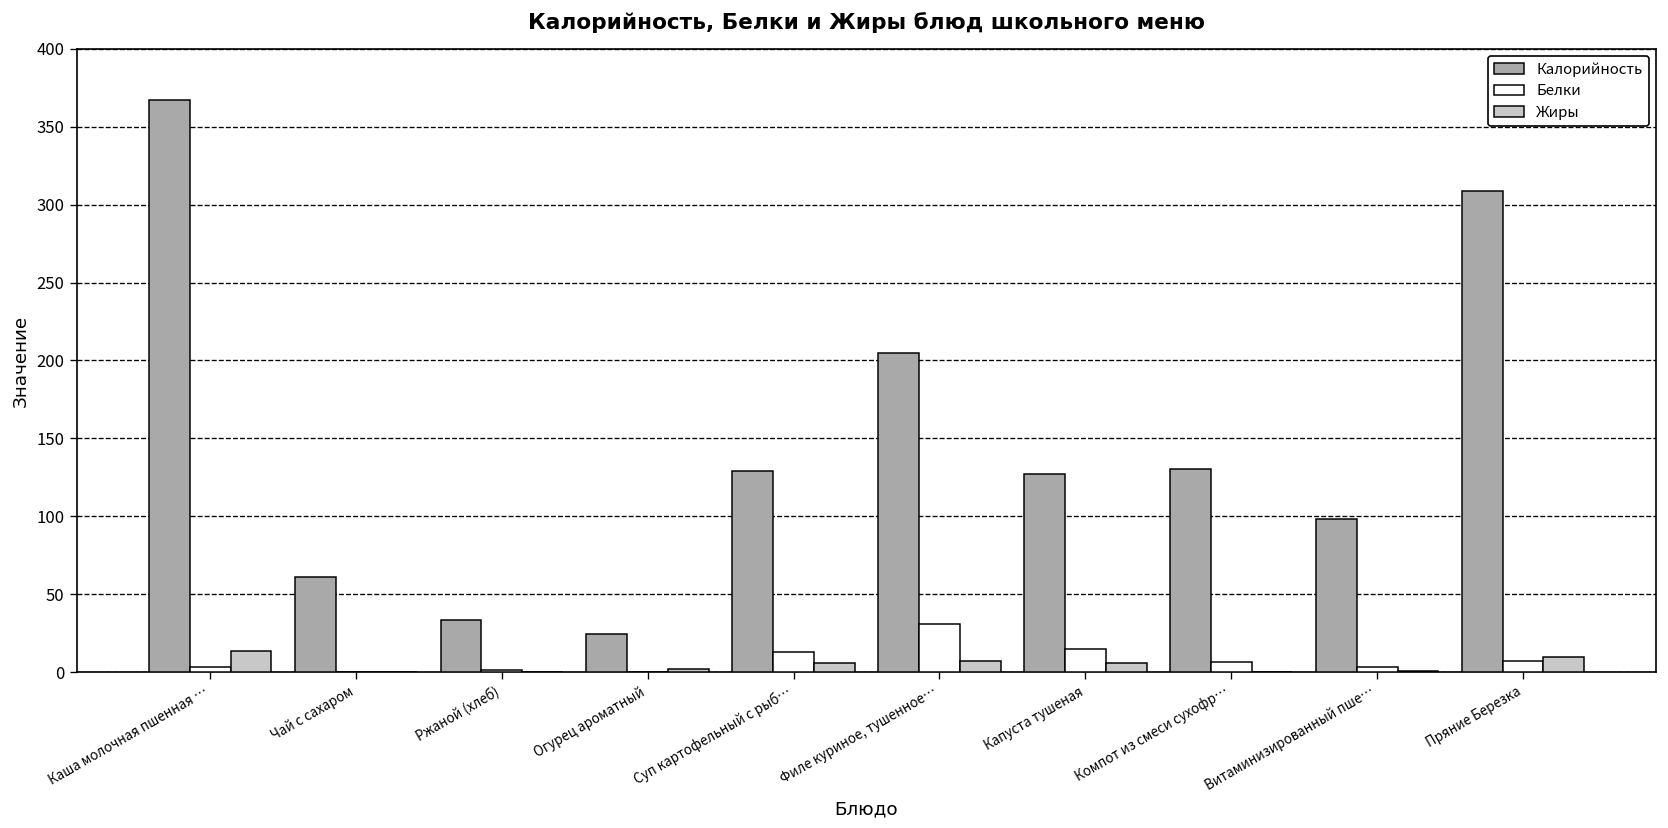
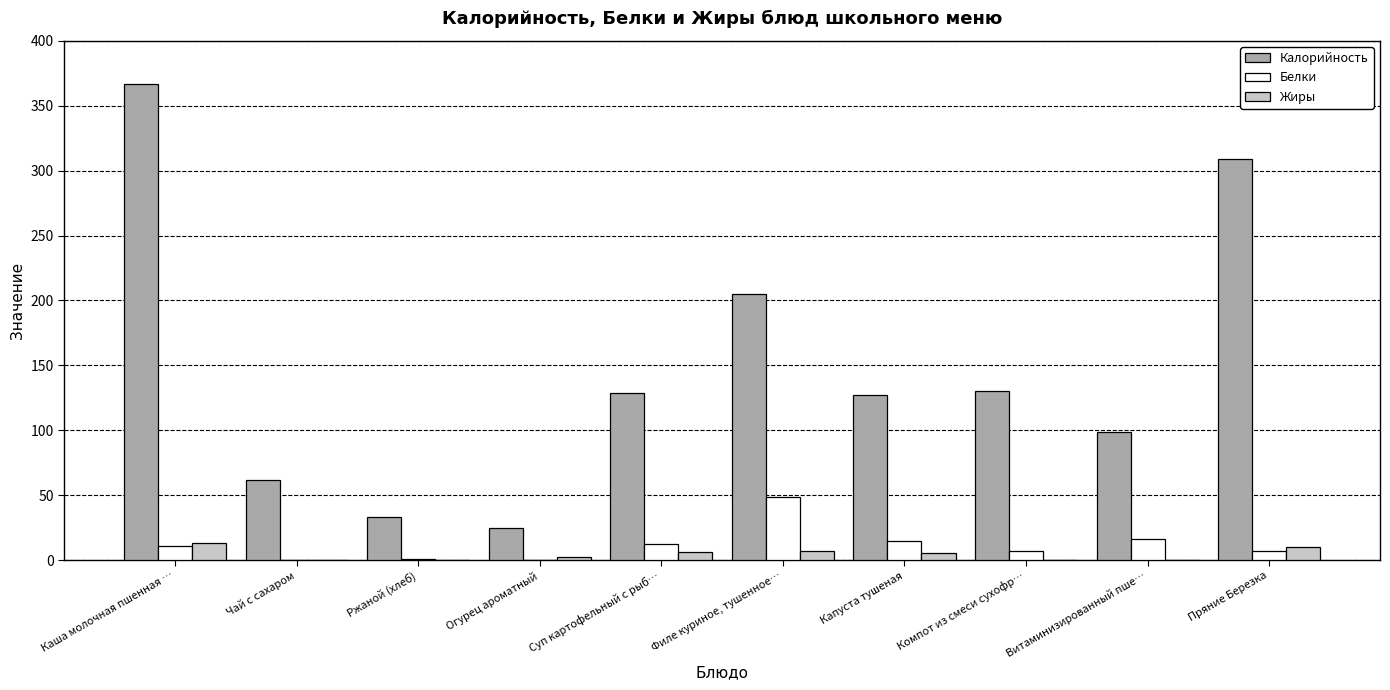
  {
    "Белки": {
-     "Каша молочная пшенная …": 3,
+     "Каша молочная пшенная …": 10,
      "Суп картофельный с рыб…": 13,
-     "Филе куриное, тушенное…": 31,
+     "Филе куриное, тушенное…": 48,
      "Капуста тушеная": 15,
      "Компот из смеси сухофр…": 7,
-     "Витаминизированный пше…": 3,
+     "Витаминизированный пше…": 16,
      "Пряние Березка": 7
    }
  }
